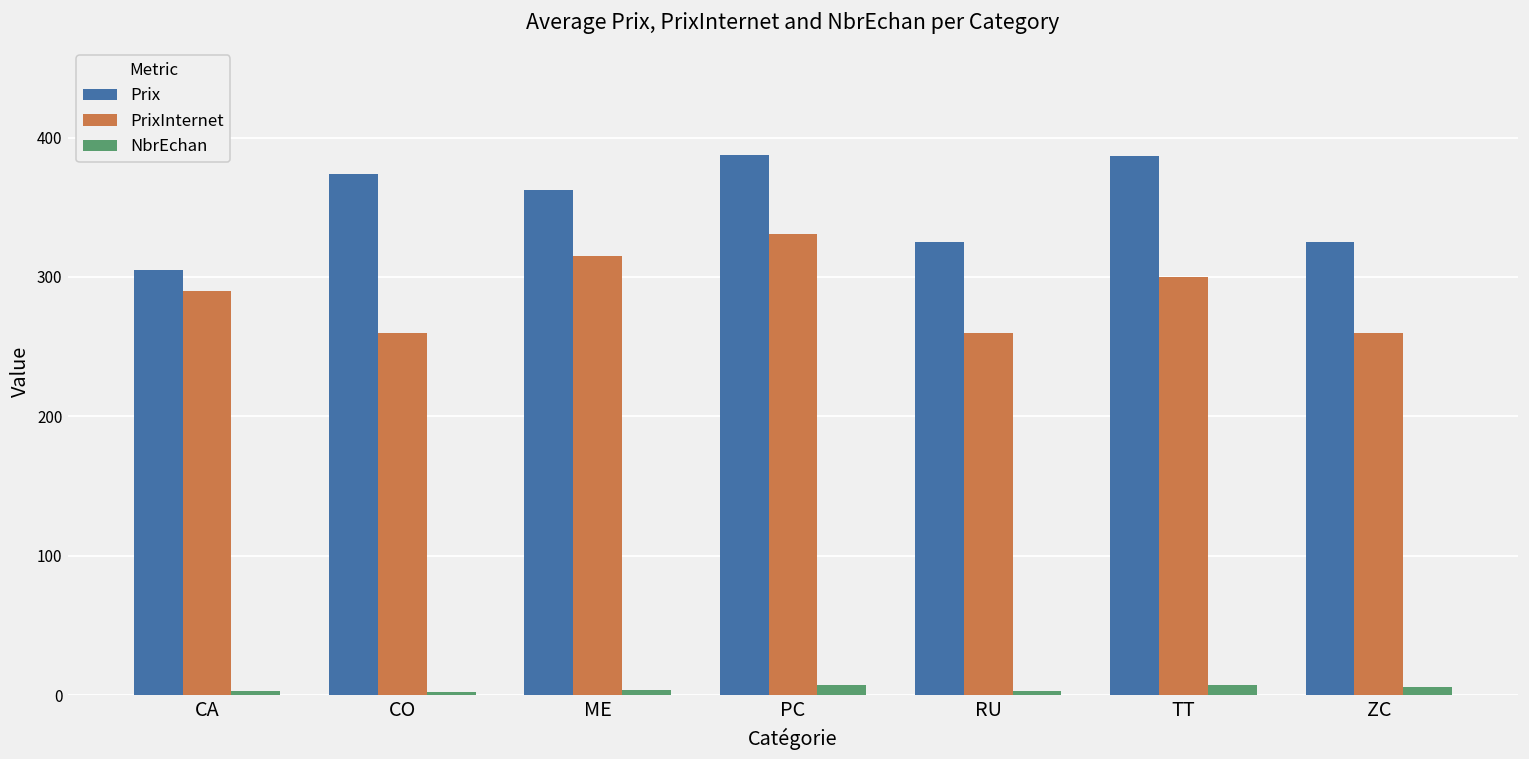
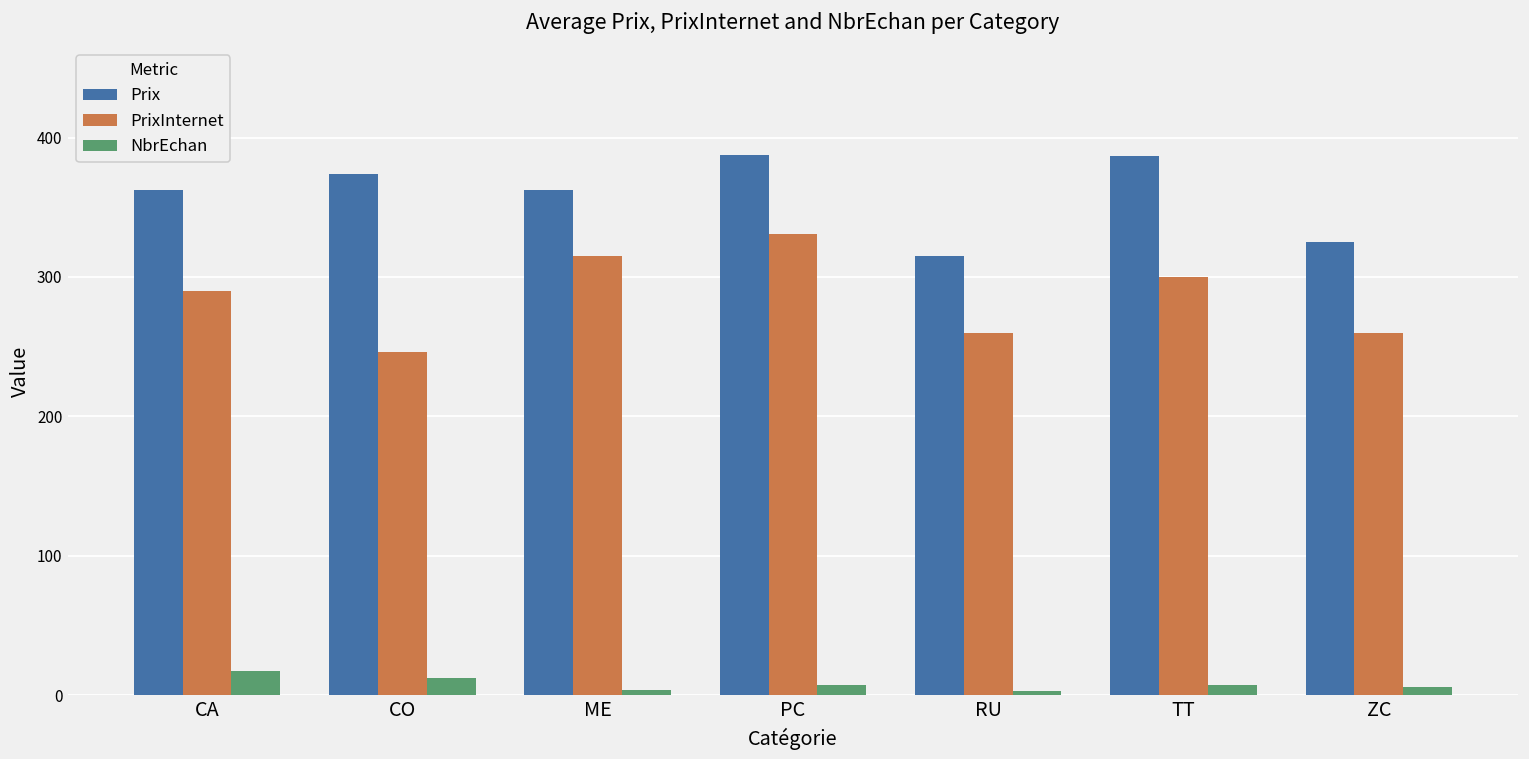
  {
    "Prix": {
-     "CA": 305,
+     "CA": 363,
      "CO": 374,
      "ME": 363,
      "PC": 388,
-     "RU": 325,
+     "RU": 315,
      "TT": 386,
      "ZC": 325
    },
    "PrixInternet": {
      "CA": 290,
-     "CO": 260,
+     "CO": 246,
      "ME": 315,
      "PC": 331,
      "RU": 260,
      "TT": 300,
      "ZC": 260
    },
    "NbrEchan": {
-     "CA": 3,
-     "CO": 3,
+     "CA": 18,
+     "CO": 12,
      "ME": 4,
      "PC": 7,
      "RU": 3,
      "TT": 7,
      "ZC": 6
    }
  }
